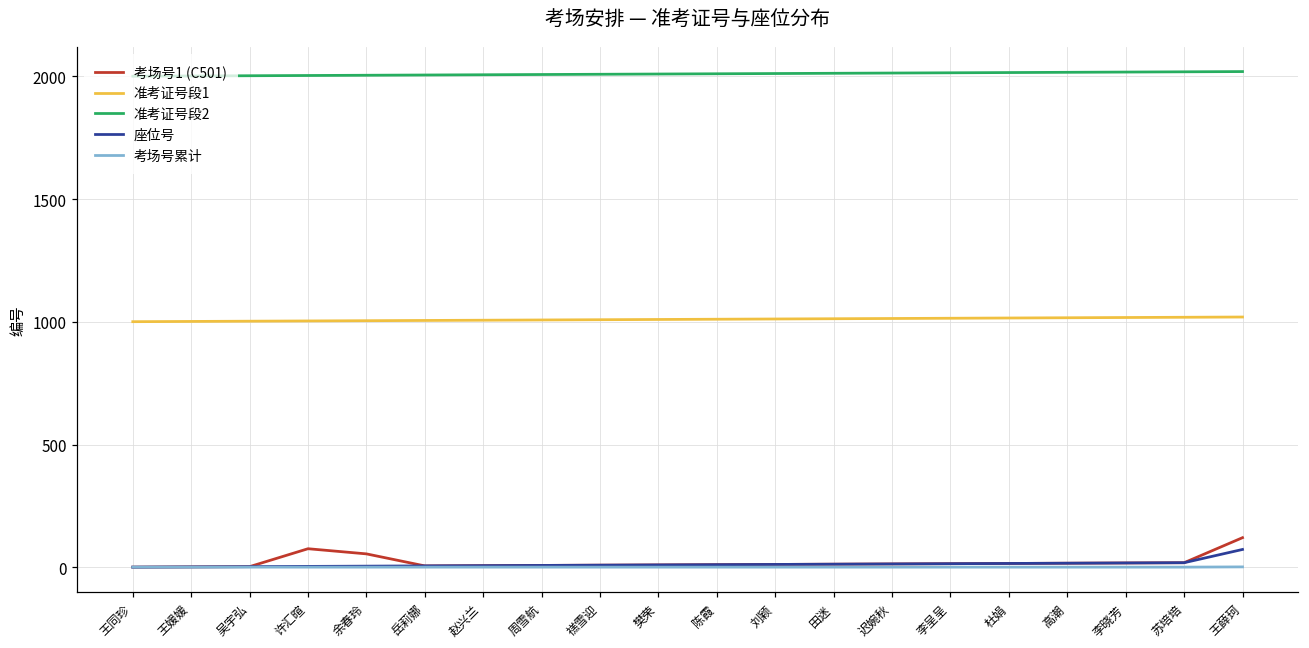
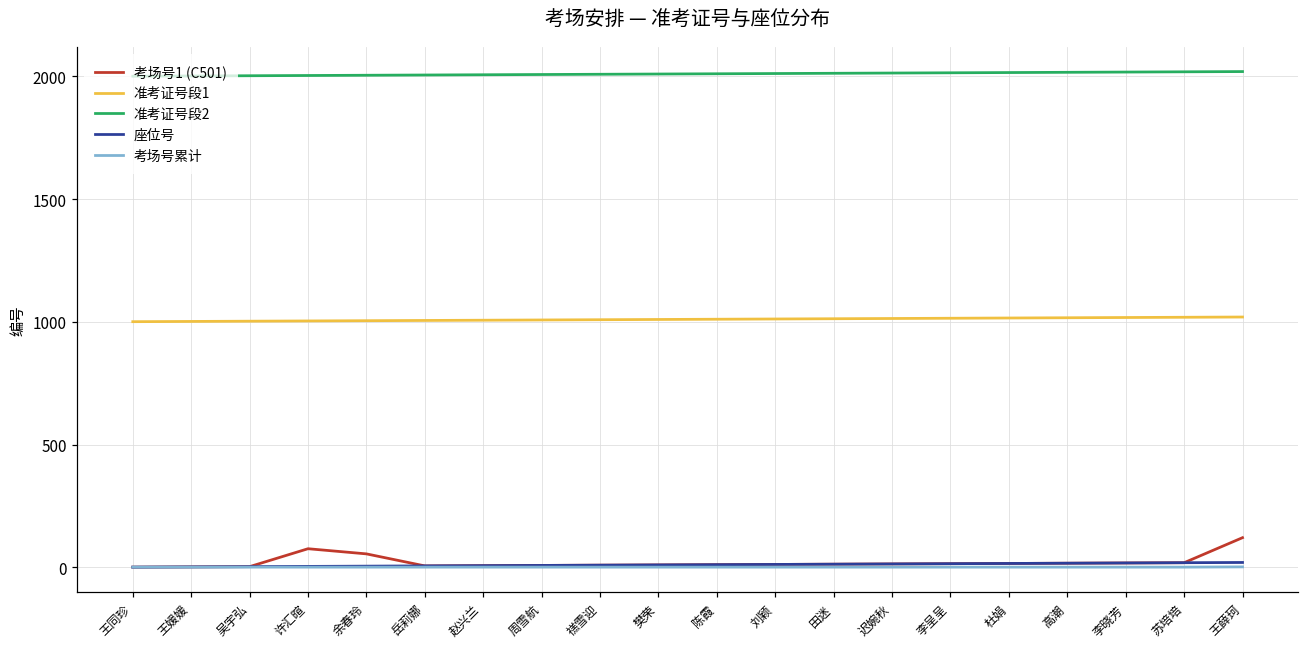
  {
    "考场号1 (C501)": {
      "许汇暄": 80,
      "余春玲": 60,
      "王薛珂": 120
    },
    "准考证号段1": {
      "王同珍": 1000,
      "王媛媛": 1000,
      "吴宇弘": 1000,
      "许汇暄": 1000,
      "余春玲": 1010,
      "岳莉娜": 1010,
      "赵兴兰": 1010,
      "周雪航": 1010,
      "禚雪迎": 1010,
      "樊荣": 1010,
      "陈霞": 1010,
      "刘颖": 1010,
      "田迷": 1010,
      "迟婉秋": 1010,
      "李呈呈": 1020,
      "杜娟": 1020,
      "高潮": 1020,
      "李晓芳": 1020,
      "苏培培": 1020,
      "王薛珂": 1020
    },
    "准考证号段2": {
      "吴宇弘": 2000,
      "许汇暄": 2000,
      "余春玲": 2010,
      "岳莉娜": 2010,
      "赵兴兰": 2010,
      "周雪航": 2010,
      "禚雪迎": 2010,
      "樊荣": 2010,
      "陈霞": 2010,
      "刘颖": 2010,
      "田迷": 2010,
      "迟婉秋": 2010,
      "李呈呈": 2020,
      "杜娟": 2020,
      "高潮": 2020,
      "李晓芳": 2020,
      "苏培培": 2020,
      "王薛珂": 2020
    },
    "座位号": {
-     "王薛珂": 70
+     "王薛珂": 20
    },
    "考场号累计": {
      "田迷": 0,
      "迟婉秋": 0,
      "李呈呈": 0,
      "杜娟": 0,
      "高潮": 0,
      "李晓芳": 0,
      "苏培培": 0,
      "王薛珂": 0
    }
  }
